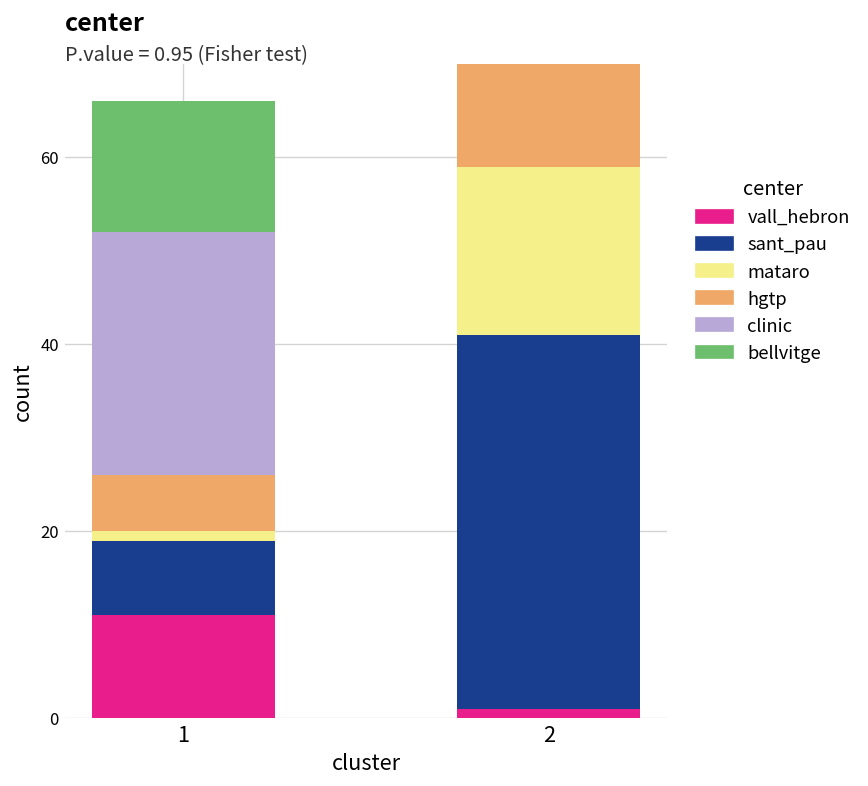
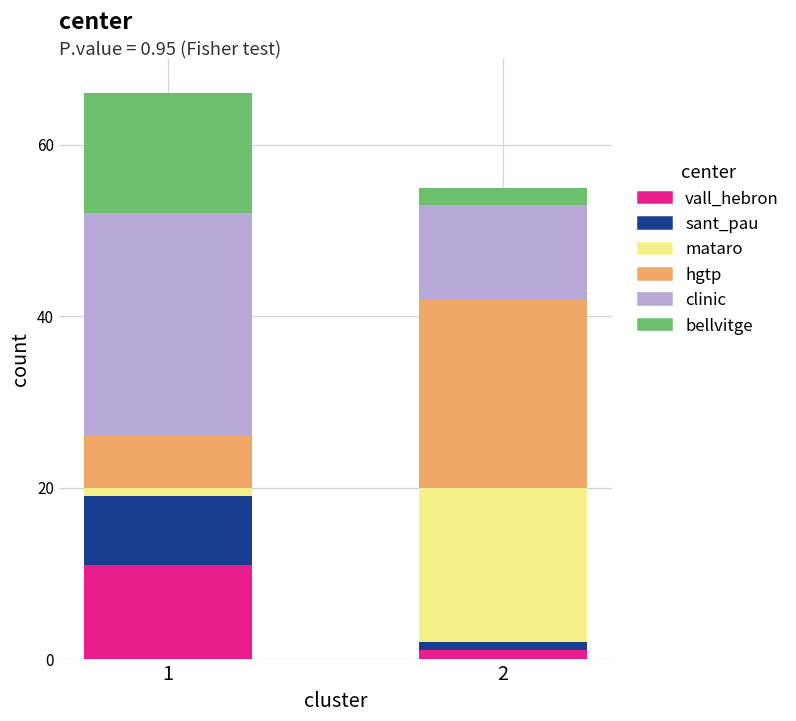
  {
    "vall_hebron": {
      "1": 11,
      "2": 1
    },
    "sant_pau": {
      "1": 8,
-     "2": 40
+     "2": 1
    },
    "mataro": {
      "1": 1,
      "2": 18
    },
    "hgtp": {
      "1": 6
    },
    "clinic": {
      "1": 26
    },
    "bellvitge": {
      "1": 14
    }
  }
